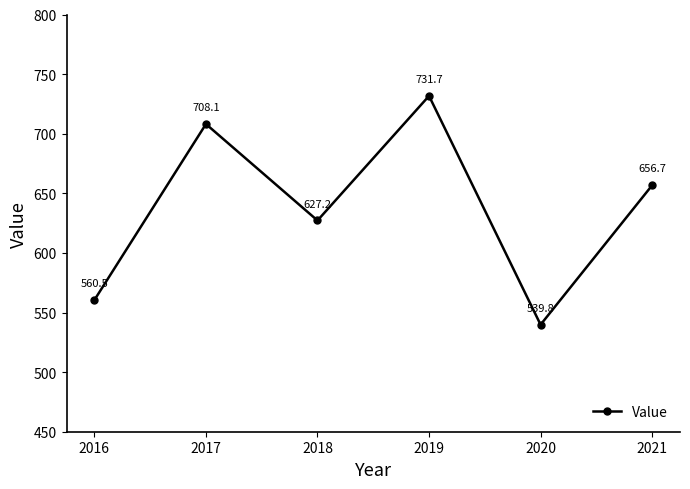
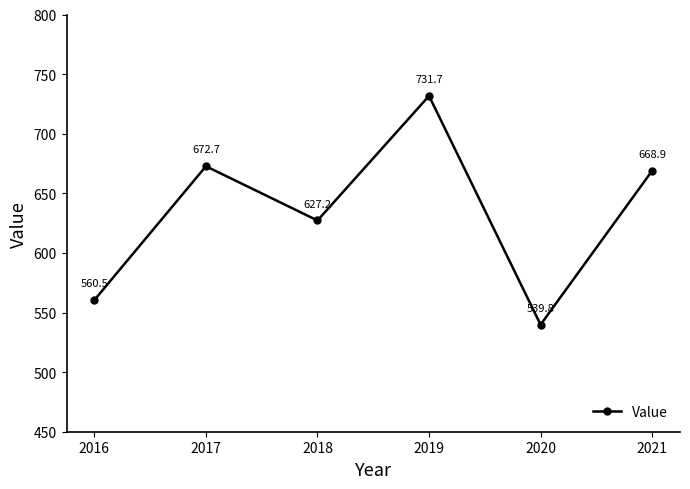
  {
    "2016": 560.5,
-   "2017": 708.1,
+   "2017": 672.7,
    "2018": 627.2,
    "2019": 731.7,
    "2020": 539.8,
-   "2021": 656.7
+   "2021": 668.9
  }
